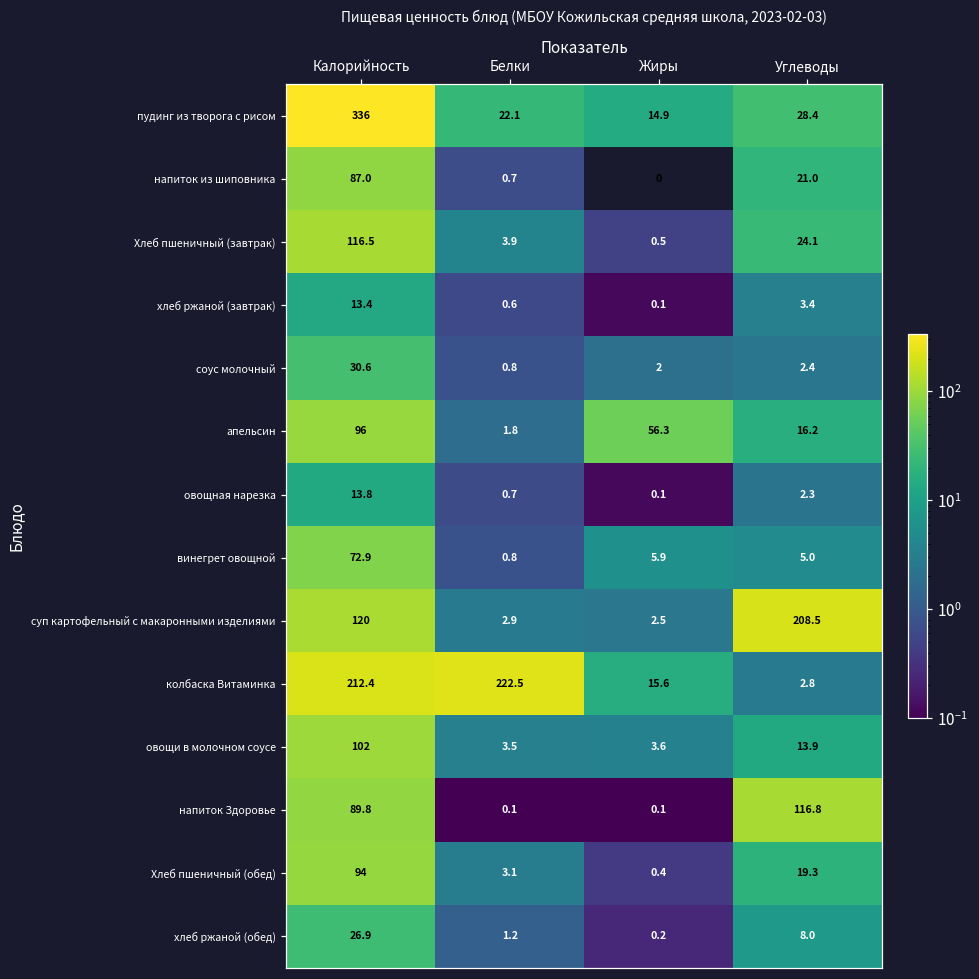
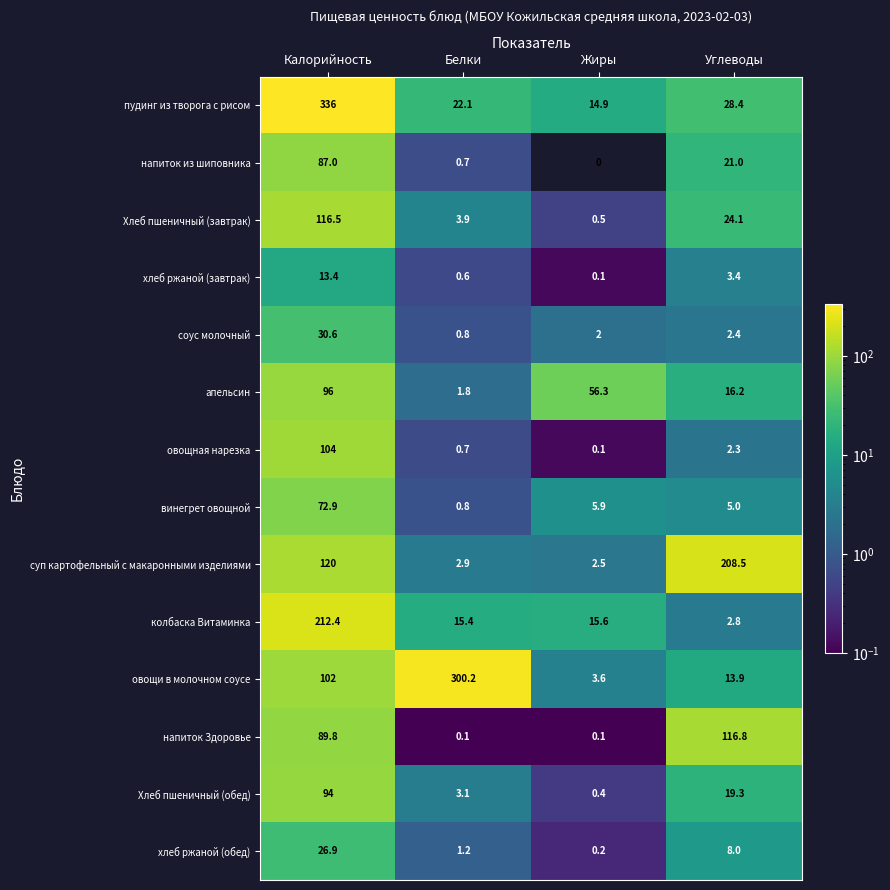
  {
    "пудинг из творога с рисом": {
      "Калорийность": 336,
      "Белки": 22.1,
      "Жиры": 14.9,
      "Углеводы": 28.4
    },
    "напиток из шиповника": {
      "Калорийность": 87.0,
      "Белки": 0.7,
      "Углеводы": 21.0
    },
    "Хлеб пшеничный (завтрак)": {
      "Калорийность": 116.5,
      "Белки": 3.9,
      "Жиры": 0.5,
      "Углеводы": 24.1
    },
    "хлеб ржаной (завтрак)": {
      "Калорийность": 13.4,
      "Белки": 0.6,
      "Жиры": 0.1,
      "Углеводы": 3.4
    },
    "соус молочный": {
      "Калорийность": 30.6,
      "Белки": 0.8,
      "Жиры": 2,
      "Углеводы": 2.4
    },
    "апельсин": {
      "Калорийность": 96,
      "Белки": 1.8,
      "Жиры": 56.3,
      "Углеводы": 16.2
    },
    "овощная нарезка": {
-     "Калорийность": 13.8,
+     "Калорийность": 104,
      "Белки": 0.7,
      "Жиры": 0.1,
      "Углеводы": 2.3
    },
    "винегрет овощной": {
      "Калорийность": 72.9,
      "Белки": 0.8,
      "Жиры": 5.9,
      "Углеводы": 5.0
    },
    "суп картофельный с макаронными изделиями": {
      "Калорийность": 120,
      "Белки": 2.9,
      "Жиры": 2.5,
      "Углеводы": 208.5
    },
    "колбаска Витаминка": {
      "Калорийность": 212.4,
-     "Белки": 222.5,
+     "Белки": 15.4,
      "Жиры": 15.6,
      "Углеводы": 2.8
    },
    "овощи в молочном соусе": {
      "Калорийность": 102,
-     "Белки": 3.5,
+     "Белки": 300.2,
      "Жиры": 3.6,
      "Углеводы": 13.9
    },
    "напиток Здоровье": {
      "Калорийность": 89.8,
      "Белки": 0.1,
      "Жиры": 0.1,
      "Углеводы": 116.8
    },
    "Хлеб пшеничный (обед)": {
      "Калорийность": 94,
      "Белки": 3.1,
      "Жиры": 0.4,
      "Углеводы": 19.3
    },
    "хлеб ржаной (обед)": {
      "Калорийность": 26.9,
      "Белки": 1.2,
      "Жиры": 0.2,
      "Углеводы": 8.0
    }
  }
